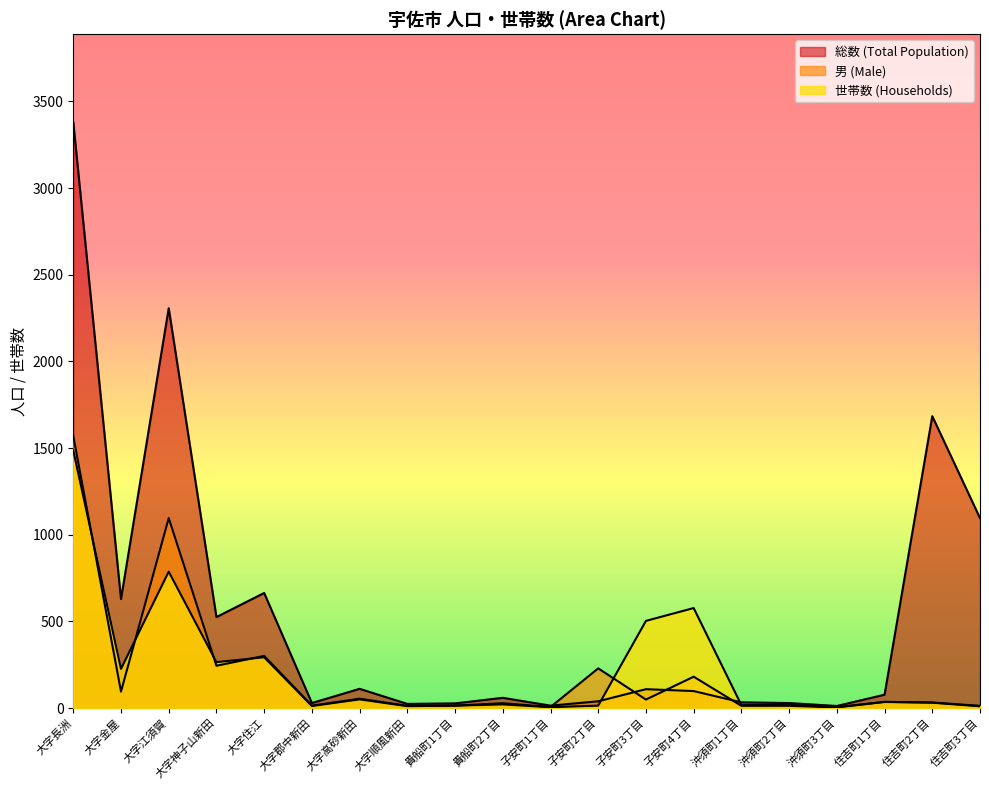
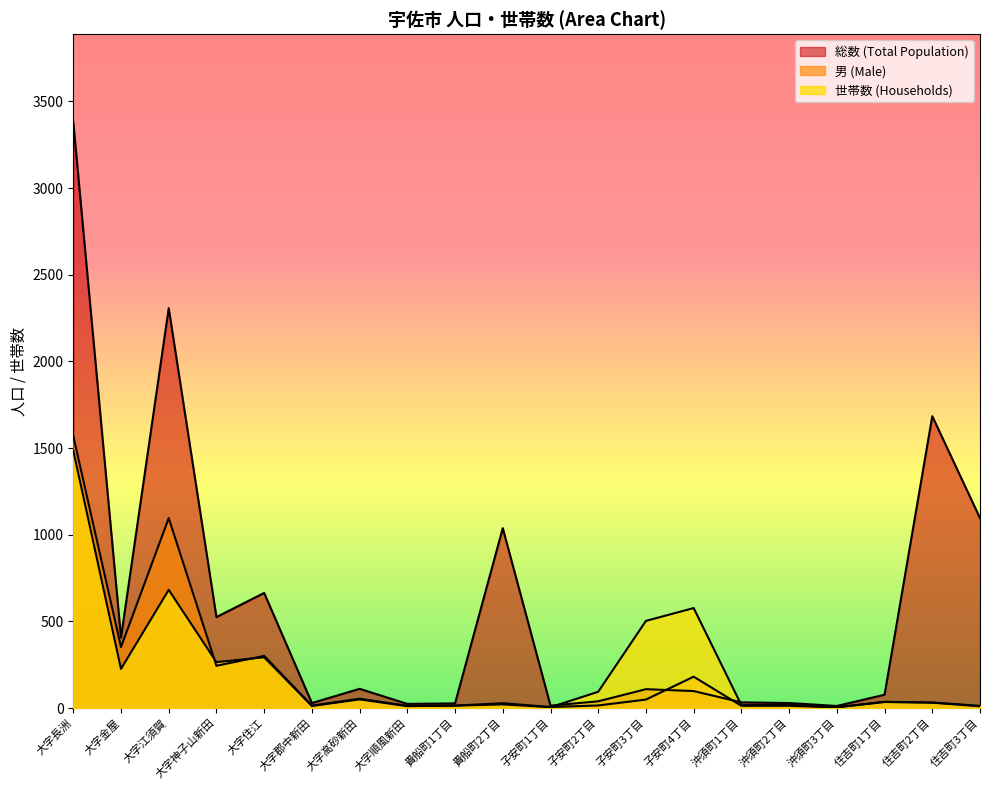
  {
    "総数 (Total Population)": {
      "大字長洲": 3380,
-     "大字金屋": 630,
+     "大字金屋": 410,
      "大字江須賀": 2310,
      "大字神子山新田": 530,
      "大字住江": 660,
      "大字郡中新田": 30,
      "大字高砂新田": 110,
-     "貴船町2丁目": 60,
+     "貴船町2丁目": 1040,
      "子安町2丁目": 40,
      "子安町3丁目": 110,
      "子安町4丁目": 100,
      "沖須町1丁目": 30,
      "住吉町1丁目": 80,
      "住吉町2丁目": 1680,
      "住吉町3丁目": 1100
    },
    "男 (Male)": {
      "大字長洲": 1570,
-     "大字金屋": 100,
+     "大字金屋": 350,
      "大字江須賀": 1100,
      "大字神子山新田": 240,
-     "子安町2丁目": 230,
+     "子安町2丁目": 20,
      "子安町3丁目": 50,
      "子安町4丁目": 180
    },
    "世帯数 (Households)": {
      "大字長洲": 1490,
      "大字金屋": 230,
-     "大字江須賀": 790,
+     "大字江須賀": 680,
      "大字神子山新田": 270,
-     "子安町2丁目": 10,
+     "子安町2丁目": 90,
      "子安町3丁目": 500,
      "子安町4丁目": 580
    }
  }
